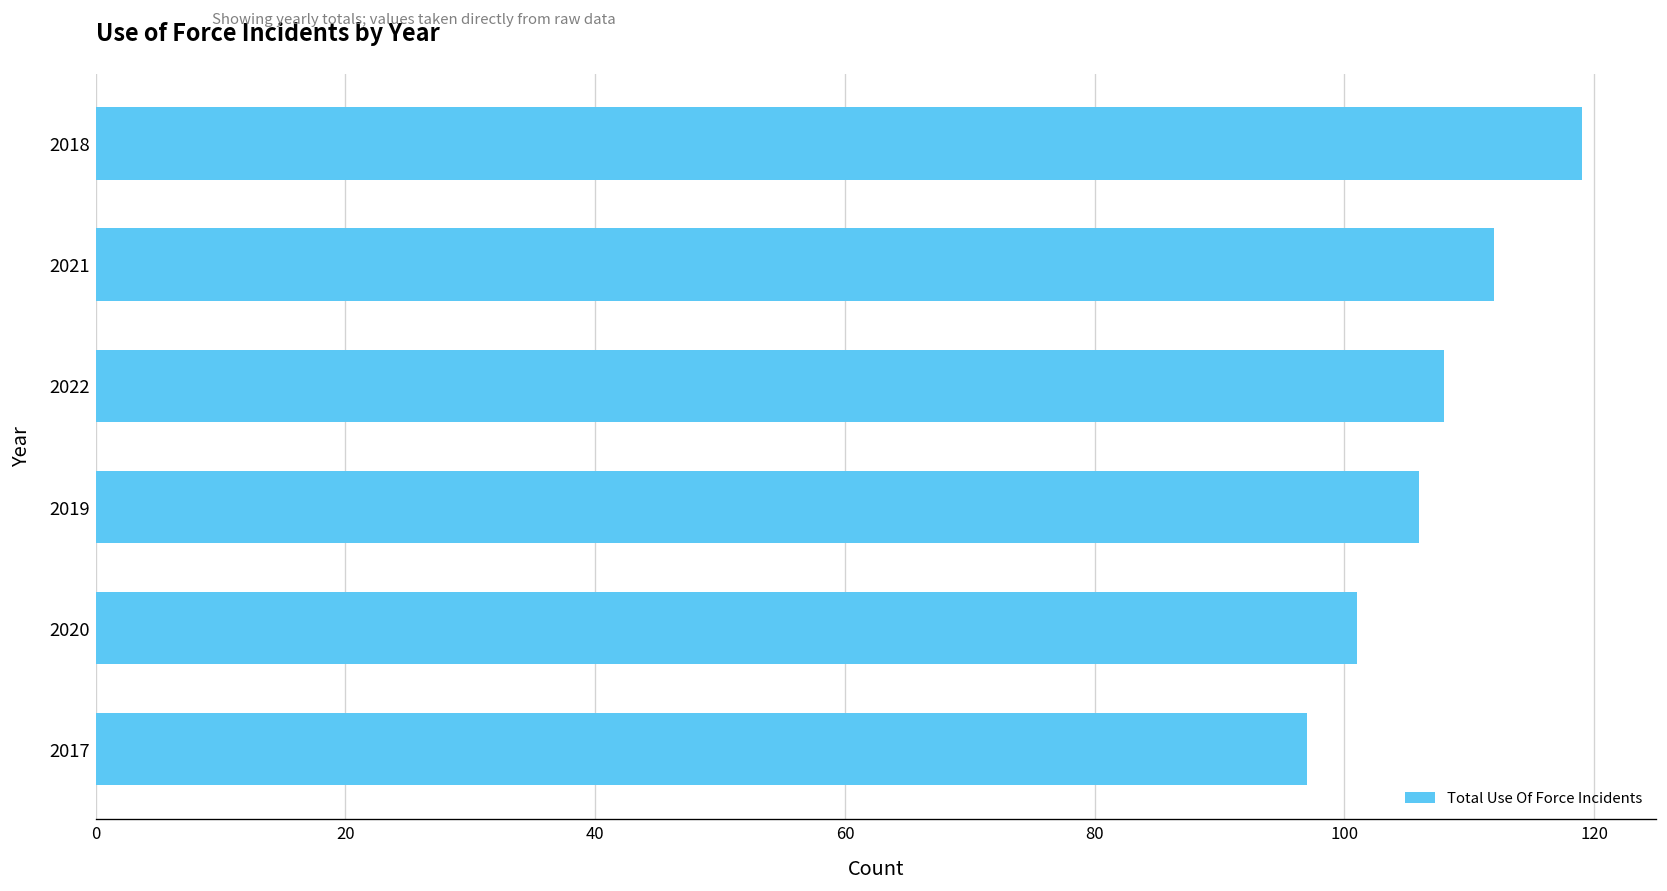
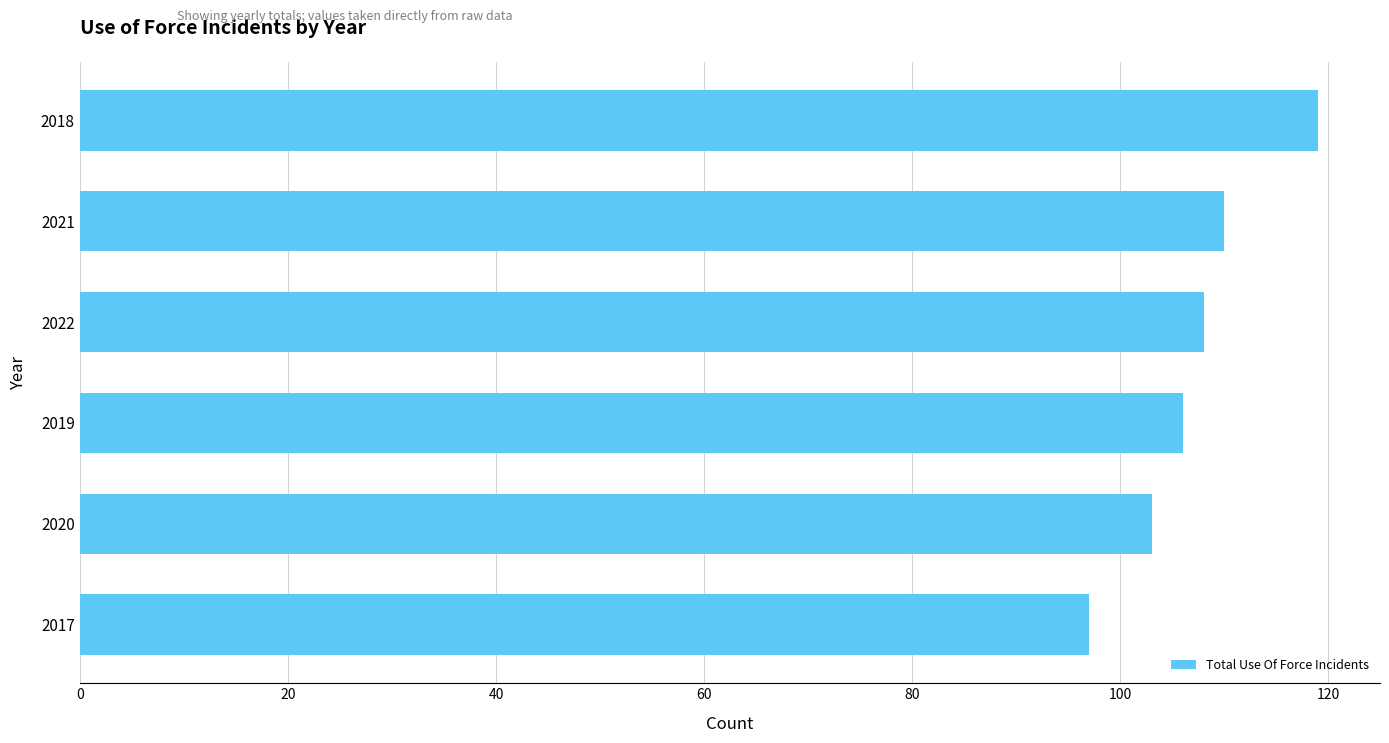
  {
    "2018": 119,
-   "2021": 112,
+   "2021": 110,
    "2022": 108,
    "2019": 106,
-   "2020": 101,
+   "2020": 103,
    "2017": 97
  }
